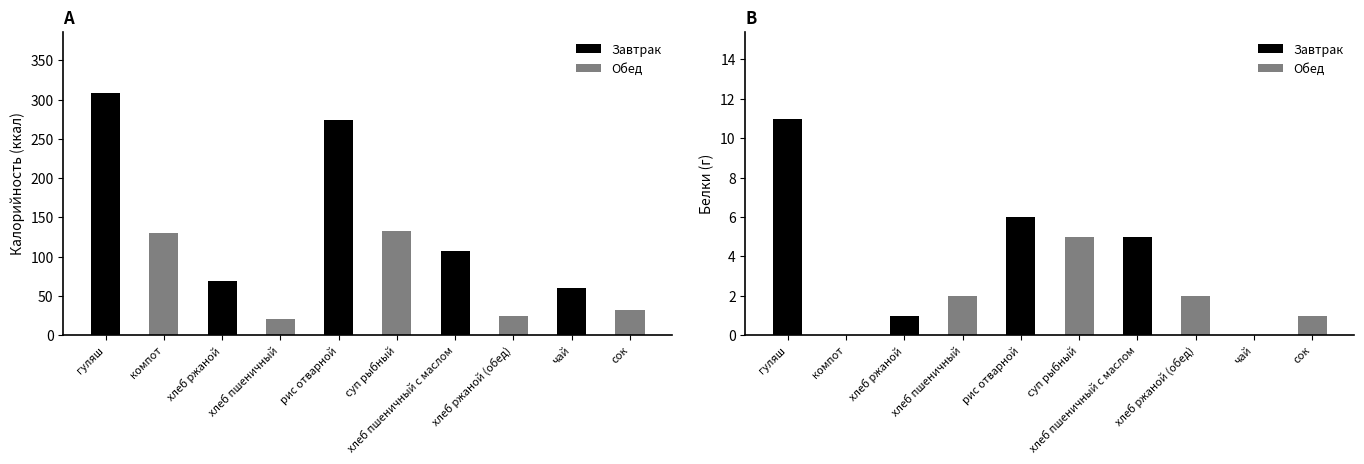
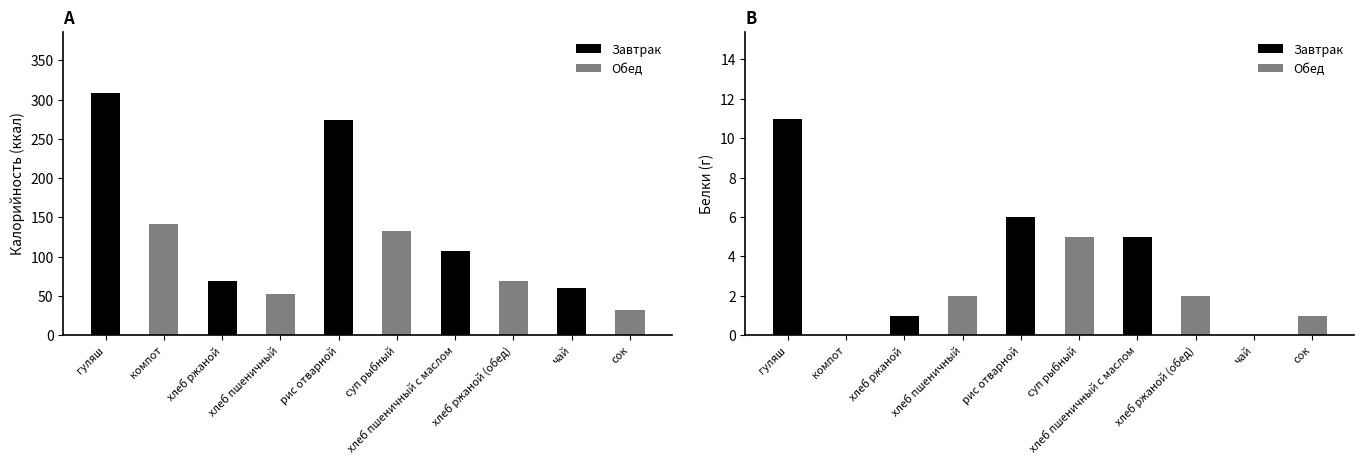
  {
    "A": {
      "гуляш": 310,
-     "компот": 130,
+     "компот": 140,
      "хлеб ржаной": 70,
-     "хлеб пшеничный": 20,
+     "хлеб пшеничный": 50,
      "рис отварной": 270,
      "суп рыбный": 130,
      "хлеб пшеничный с маслом": 110,
-     "хлеб ржаной (обед)": 30,
+     "хлеб ржаной (обед)": 70,
      "чай": 60,
      "сок": 30
    },
    "B": {
      "гуляш": 11.0,
      "компот": 0.0,
      "хлеб ржаной": 1.0,
      "хлеб пшеничный": 2.0,
      "рис отварной": 6.0,
      "суп рыбный": 5.0,
      "хлеб пшеничный с маслом": 5.0,
      "хлеб ржаной (обед)": 2.0,
      "чай": 0.0,
      "сок": 1.0
    }
  }
